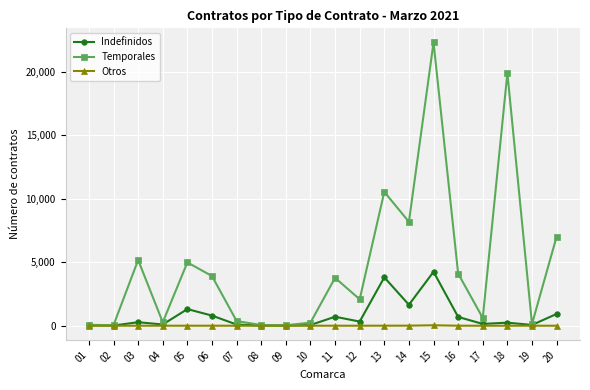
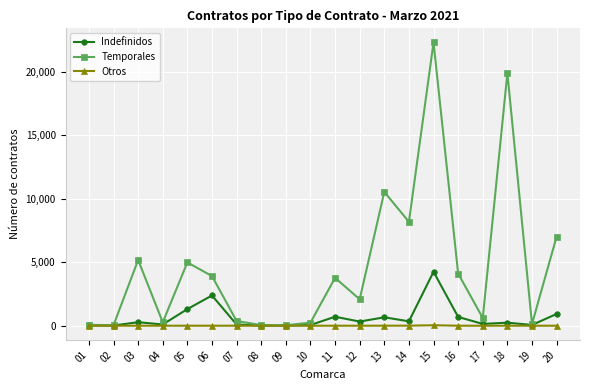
  {
    "Indefinidos": {
      "03": "300",
      "05": "1,300",
-     "06": "800",
+     "06": "2,400",
      "11": "700",
      "12": "300",
-     "13": "3,800",
-     "14": "1,700",
+     "13": "700",
+     "14": "300",
      "15": "4,300",
      "16": "700",
      "18": "200",
      "20": "900"
    },
    "Temporales": {
      "03": "5,200",
      "05": "5,000",
      "06": "3,900",
      "07": "400",
      "11": "3,800",
      "12": "2,100",
      "13": "10,500",
      "14": "8,200",
      "15": "22,300",
      "16": "4,100",
      "17": "600",
      "18": "19,900",
      "20": "7,000"
    },
    "Otros": {
      "03": "0",
      "05": "0",
      "06": "0",
      "11": "0",
      "12": "0",
      "13": "0",
      "14": "0",
      "15": "0",
      "16": "0",
      "18": "0",
      "20": "0"
    }
  }
